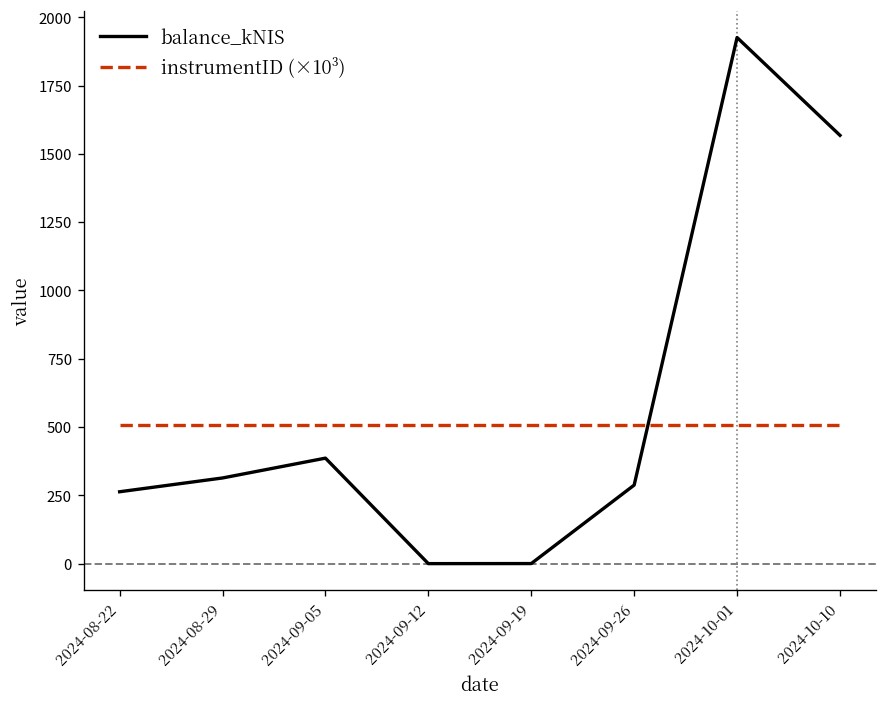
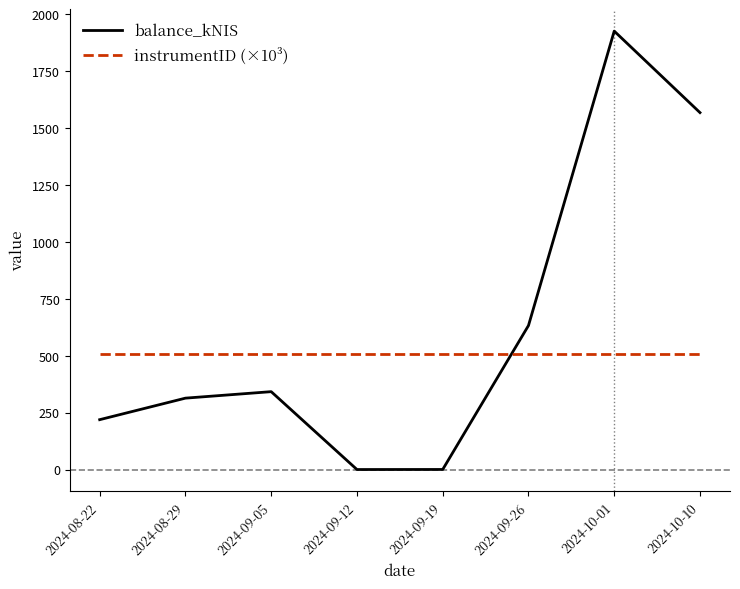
  {
    "balance_kNIS": {
-     "2024-08-22": 260,
+     "2024-08-22": 220,
      "2024-08-29": 310,
-     "2024-09-05": 390,
+     "2024-09-05": 340,
      "2024-09-12": 0,
      "2024-09-19": 0,
-     "2024-09-26": 290,
+     "2024-09-26": 630,
      "2024-10-01": 1930,
      "2024-10-10": 1570
    },
    "instrumentID (×10³)": {
      "2024-08-22": 510,
      "2024-08-29": 510,
      "2024-09-05": 510,
      "2024-09-12": 510,
      "2024-09-19": 510,
      "2024-09-26": 510,
      "2024-10-01": 510,
      "2024-10-10": 510
    }
  }
